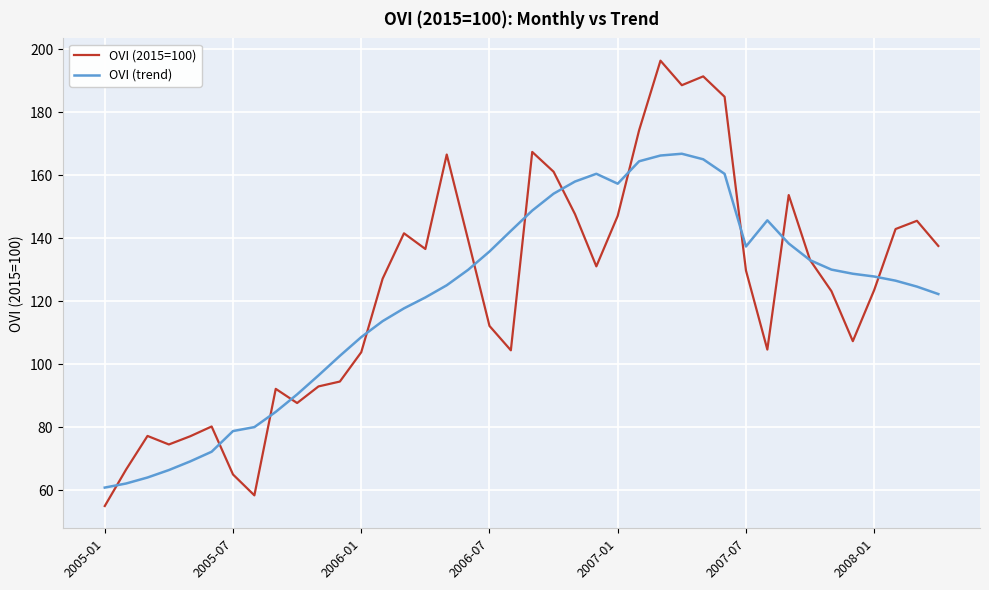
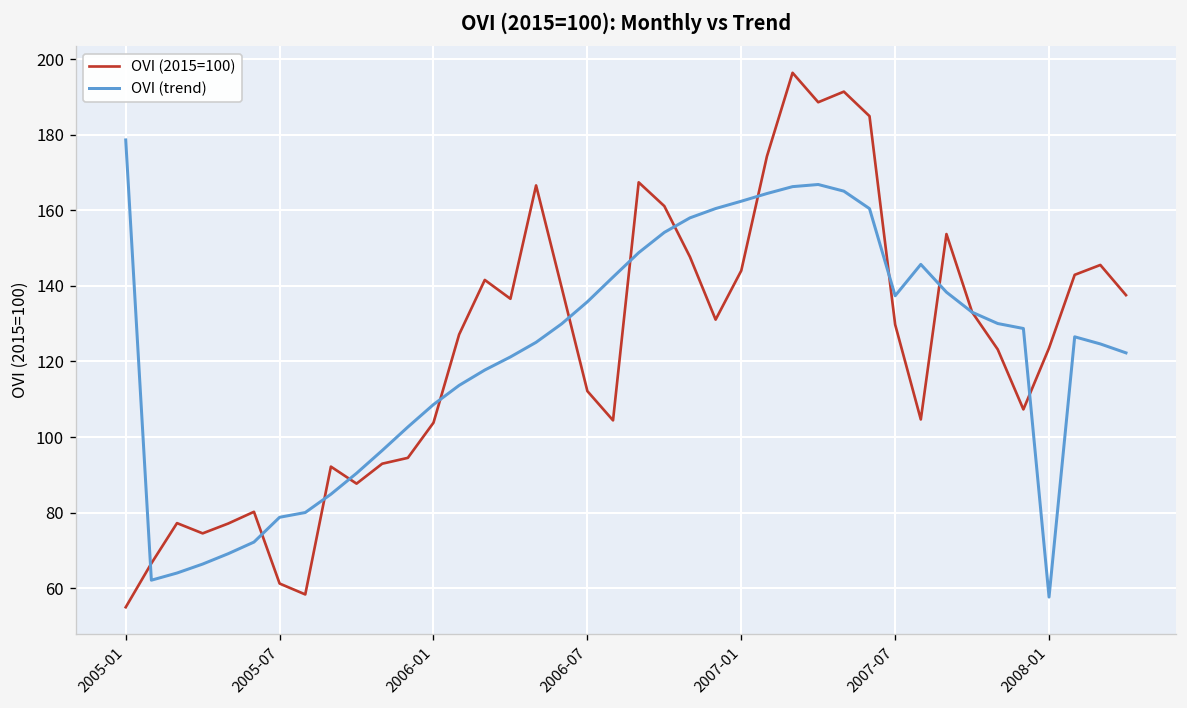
  {
    "OVI (2015=100)": {
      "2005-01": 55,
-     "2005-07": 65,
+     "2005-07": 61,
      "2006-01": 104,
      "2006-07": 112,
-     "2007-01": 147,
+     "2007-01": 144,
      "2007-07": 130,
      "2008-01": 124
    },
    "OVI (trend)": {
-     "2005-01": 61,
+     "2005-01": 179,
      "2005-07": 79,
      "2006-01": 109,
      "2006-07": 136,
-     "2007-01": 157,
+     "2007-01": 162,
      "2007-07": 137,
-     "2008-01": 128
+     "2008-01": 58
    }
  }
